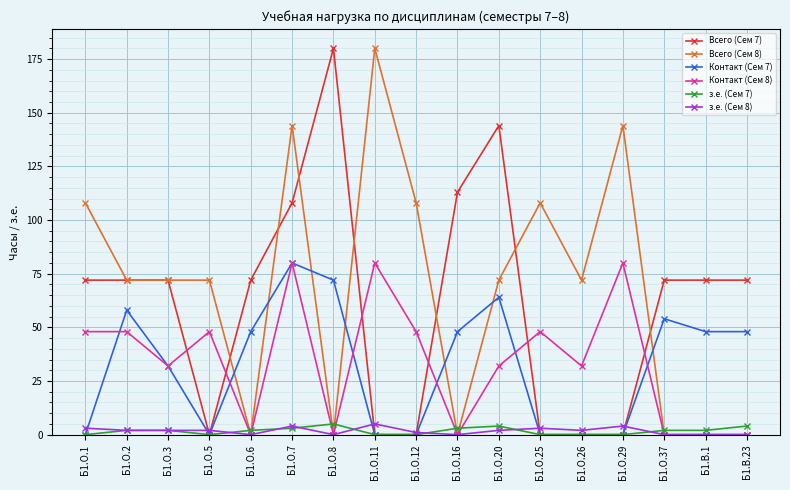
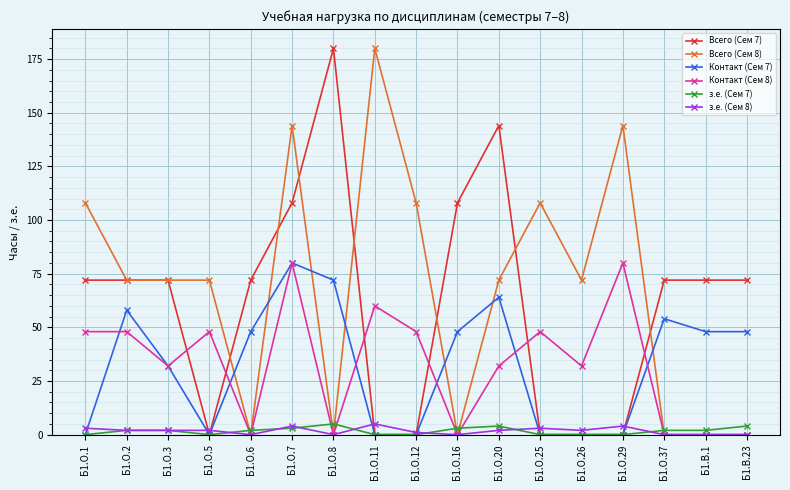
  {
    "Всего (Сем 7)": {
      "Б1.О.1": 72,
      "Б1.О.6": 72,
      "Б1.О.7": 108,
      "Б1.О.8": 180,
-     "Б1.О.16": 113,
+     "Б1.О.16": 108,
      "Б1.О.20": 144,
      "Б1.О.37": 72,
      "Б1.В.1": 72,
      "Б1.В.23": 72
    },
    "Всего (Сем 8)": {
      "Б1.О.1": 108,
      "Б1.О.5": 72,
      "Б1.О.7": 144,
      "Б1.О.11": 180,
      "Б1.О.12": 108,
      "Б1.О.20": 72,
      "Б1.О.25": 108,
      "Б1.О.26": 72,
      "Б1.О.29": 144
    },
    "Контакт (Сем 7)": {
      "Б1.О.2": 58,
      "Б1.О.6": 48,
      "Б1.О.8": 72,
      "Б1.О.16": 48,
      "Б1.О.20": 64,
      "Б1.О.37": 54,
      "Б1.В.1": 48,
      "Б1.В.23": 48
    },
    "Контакт (Сем 8)": {
      "Б1.О.1": 48,
      "Б1.О.2": 48,
      "Б1.О.5": 48,
-     "Б1.О.11": 80,
+     "Б1.О.11": 60,
      "Б1.О.12": 48,
      "Б1.О.20": 32,
      "Б1.О.25": 48,
      "Б1.О.26": 32,
      "Б1.О.29": 80
    },
    "з.е. (Сем 7)": {
      "Б1.О.6": 2,
      "Б1.О.8": 5,
      "Б1.О.16": 3,
      "Б1.О.20": 4,
      "Б1.О.37": 2,
      "Б1.В.1": 2,
      "Б1.В.23": 4
    },
    "з.е. (Сем 8)": {
      "Б1.О.1": 3,
      "Б1.О.5": 2,
      "Б1.О.11": 5,
      "Б1.О.20": 2,
      "Б1.О.25": 3,
      "Б1.О.26": 2,
      "Б1.О.29": 4
    }
  }
